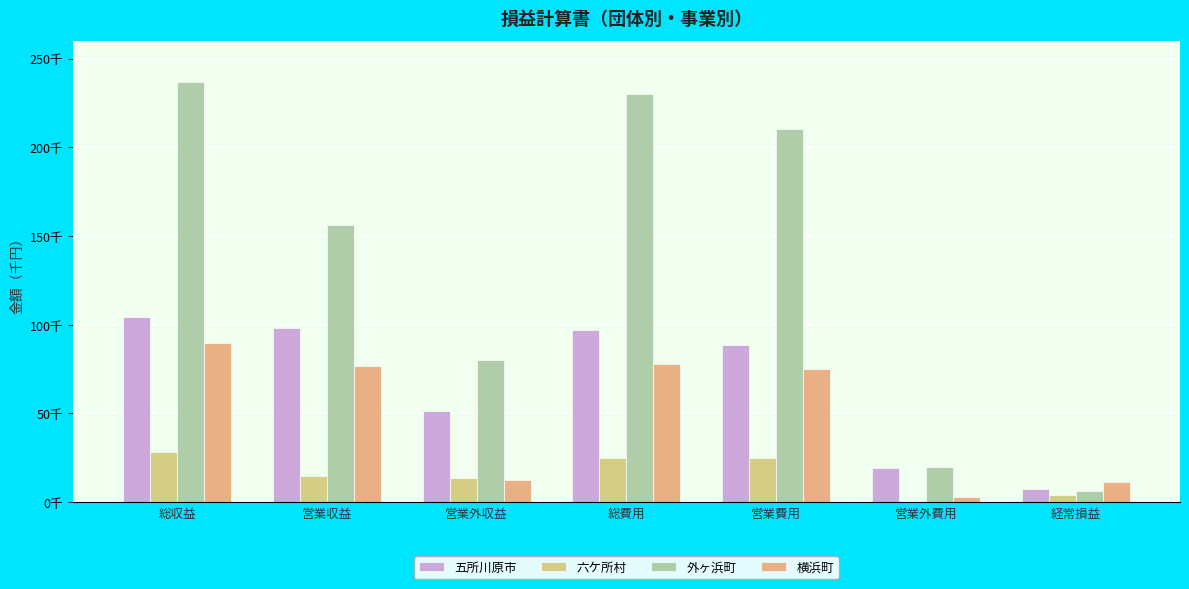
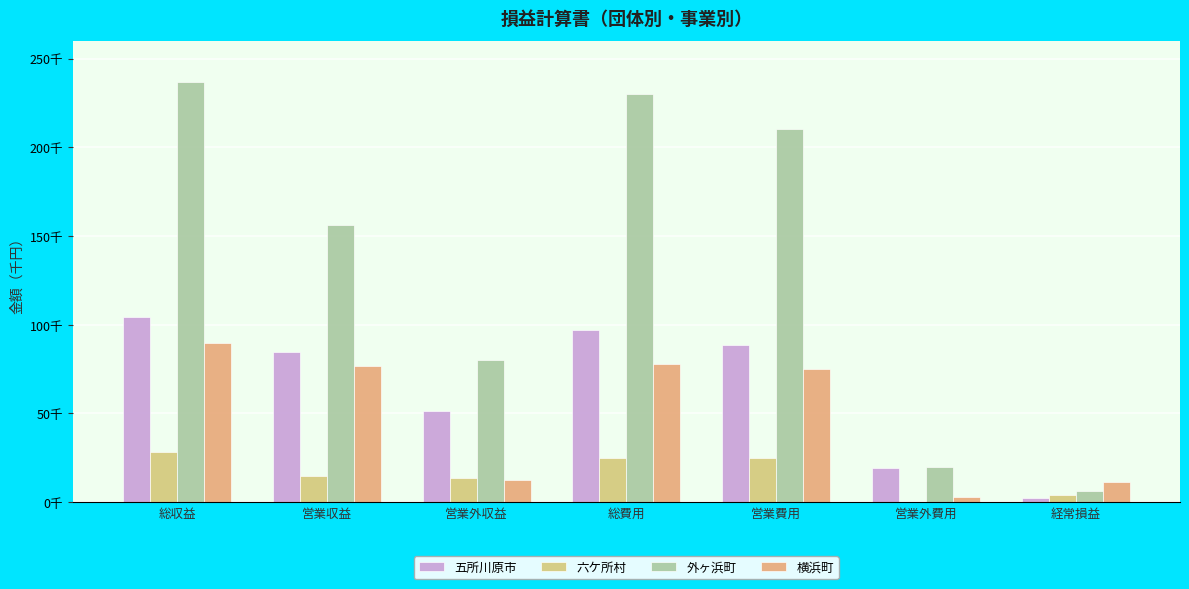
  {
    "五所川原市": {
      "総収益": "104千",
-     "営業収益": "98千",
+     "営業収益": "85千",
      "営業外収益": "51千",
      "総費用": "97千",
      "営業費用": "89千",
      "営業外費用": "19千",
-     "経常損益": "7千"
+     "経常損益": "2千"
    }
  }
